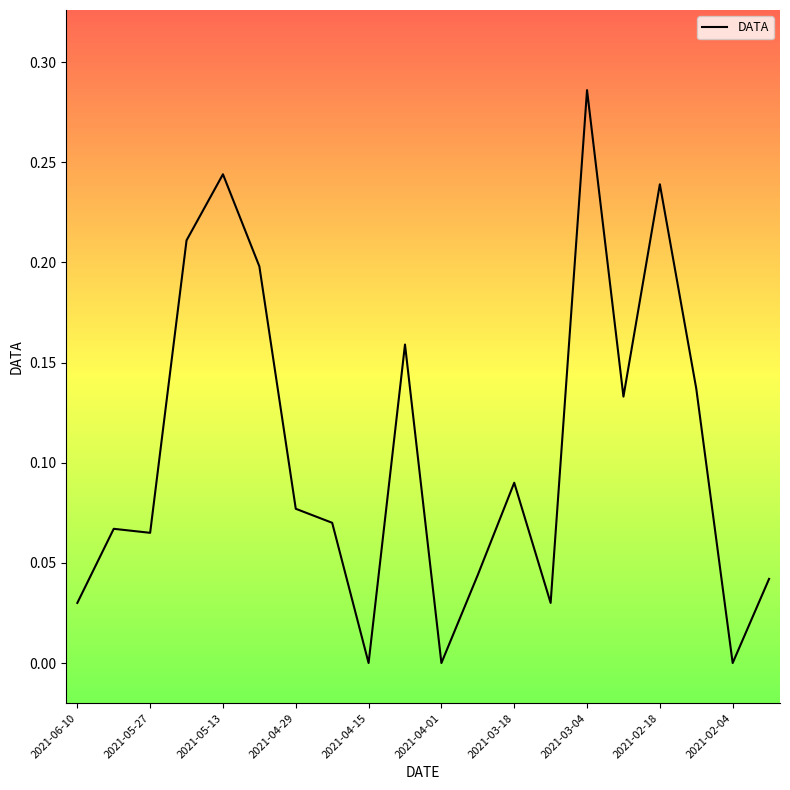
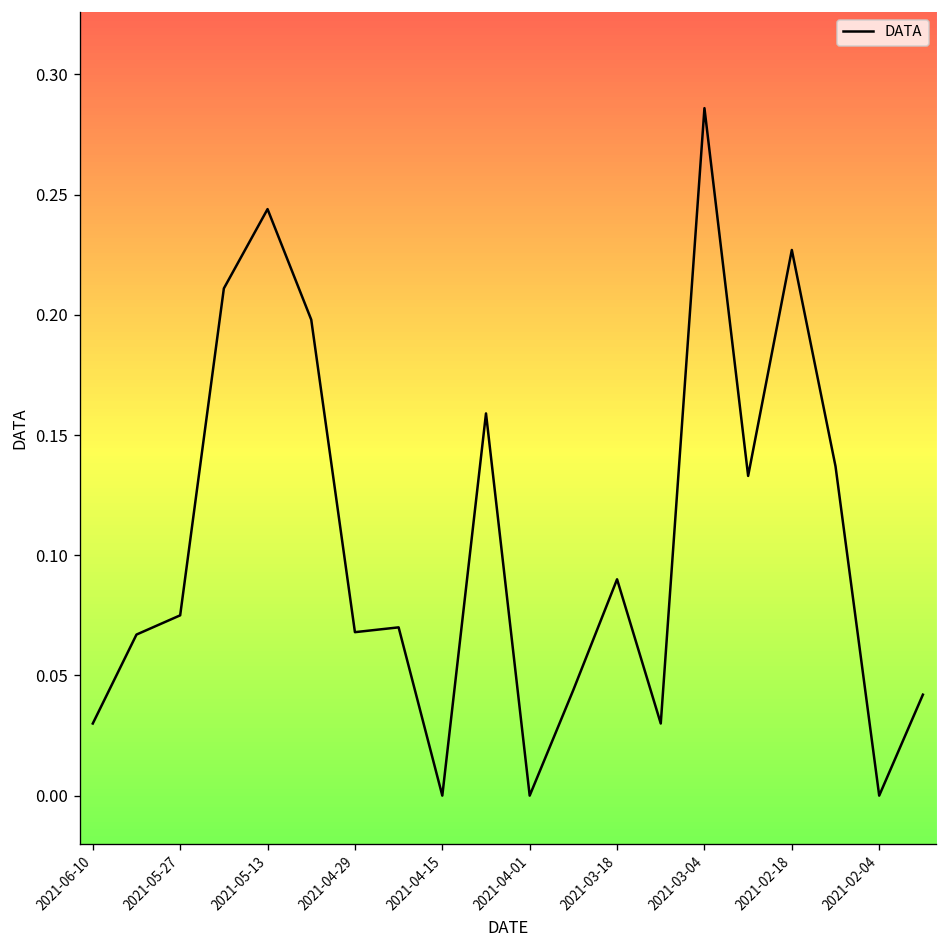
  {
    "2021-06-10": 0.030,
-   "2021-05-27": 0.065,
+   "2021-05-27": 0.075,
    "2021-05-13": 0.244,
-   "2021-04-29": 0.077,
+   "2021-04-29": 0.068,
    "2021-04-15": 0.000,
    "2021-04-01": 0.000,
    "2021-03-18": 0.090,
    "2021-03-04": 0.286,
-   "2021-02-18": 0.239,
+   "2021-02-18": 0.227,
    "2021-02-04": 0.000
  }
